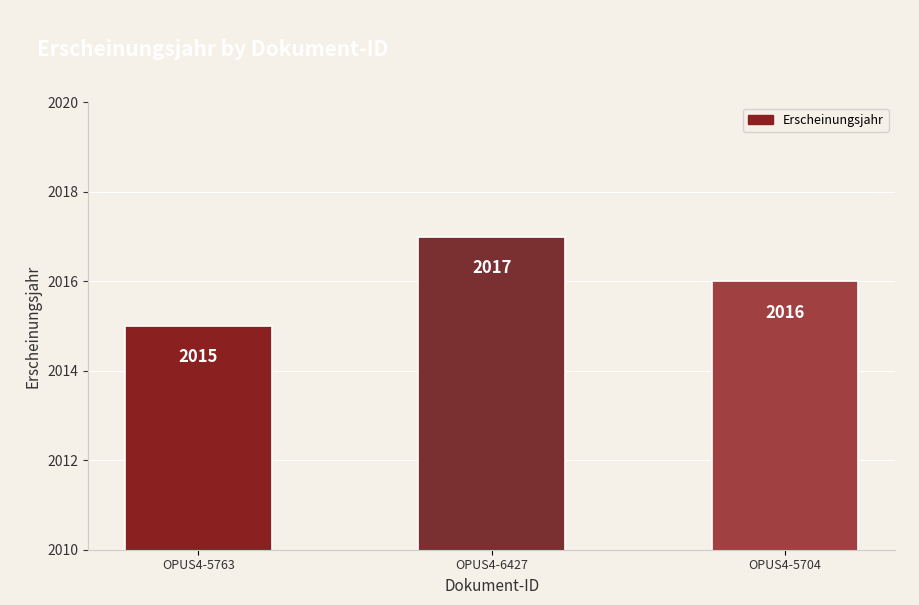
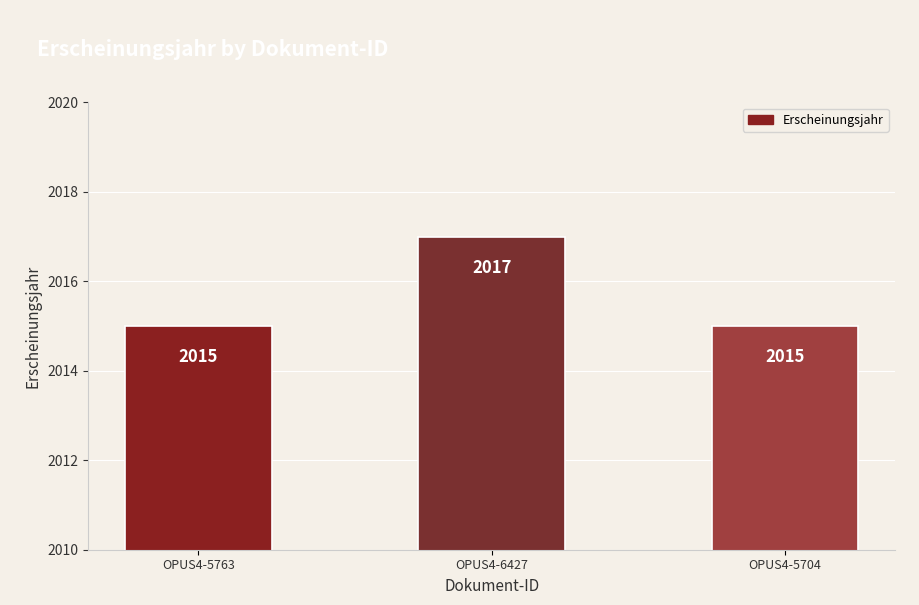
  {
    "OPUS4-5763": 2015,
    "OPUS4-6427": 2017,
-   "OPUS4-5704": 2016
+   "OPUS4-5704": 2015
  }
